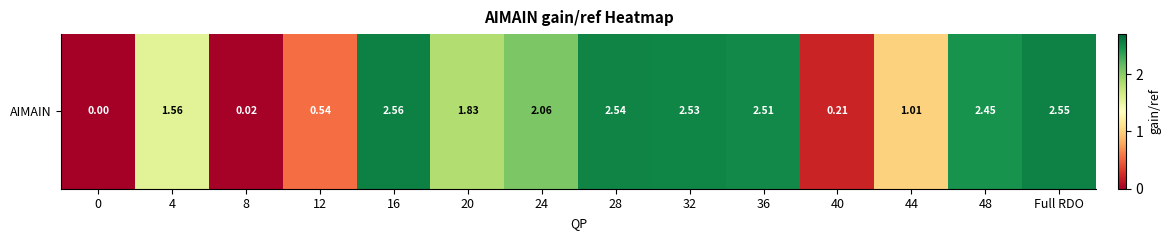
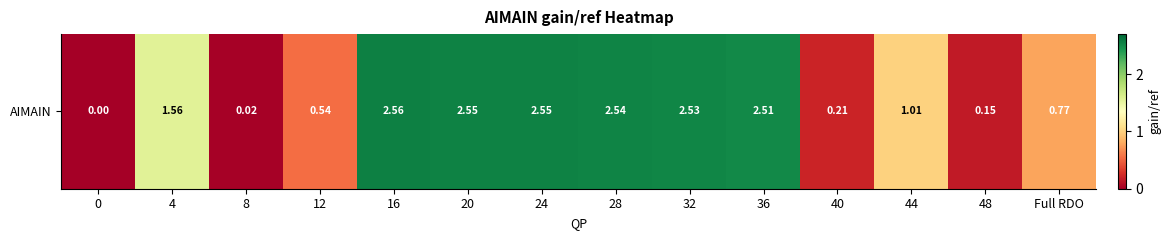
  {
    "AIMAIN": {
      "0": 0.00,
      "4": 1.56,
      "8": 0.02,
      "12": 0.54,
      "16": 2.56,
-     "20": 1.83,
-     "24": 2.06,
+     "20": 2.55,
+     "24": 2.55,
      "28": 2.54,
      "32": 2.53,
      "36": 2.51,
      "40": 0.21,
      "44": 1.01,
-     "48": 2.45,
-     "Full RDO": 2.55
+     "48": 0.15,
+     "Full RDO": 0.77
    }
  }
